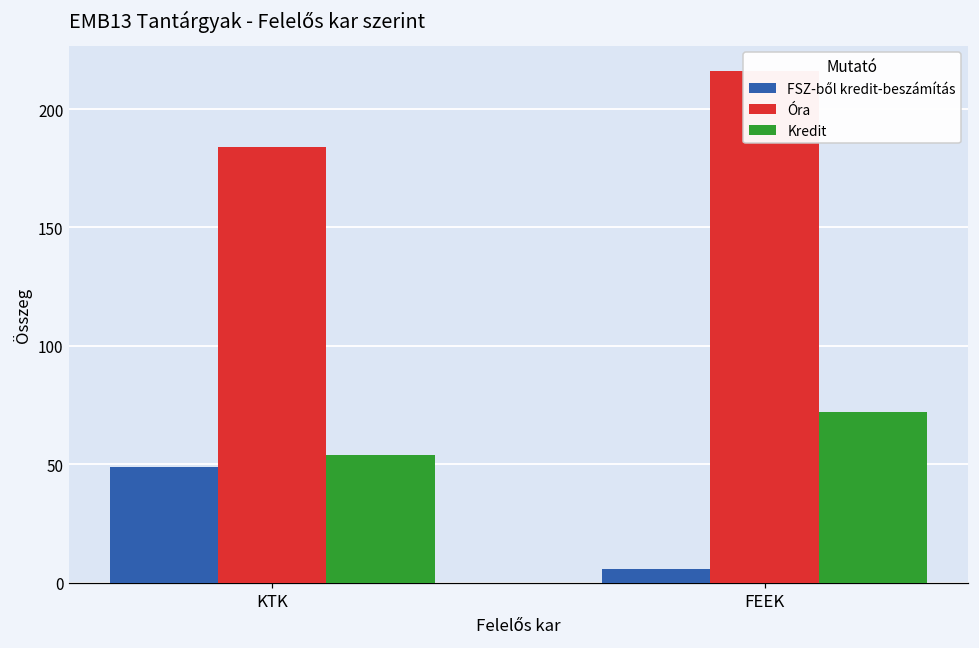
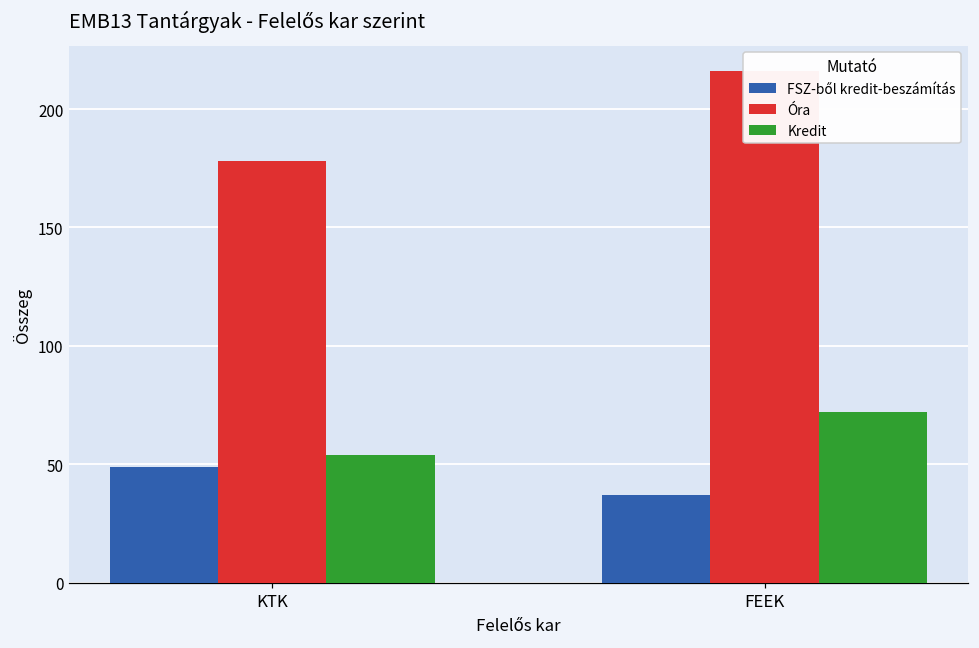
  {
    "FSZ-ből kredit-beszámítás": {
      "KTK": 49,
-     "FEEK": 6
+     "FEEK": 37
    },
    "Óra": {
-     "KTK": 184
+     "KTK": 178
    },
    "Kredit": {
      "KTK": 54,
      "FEEK": 72
    }
  }
